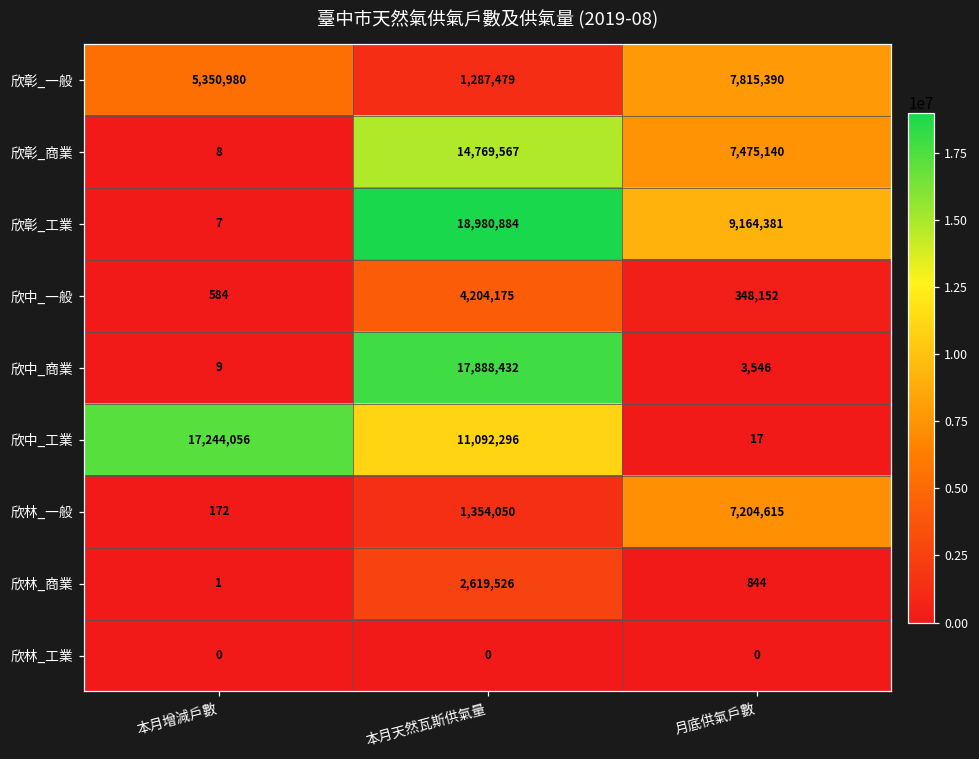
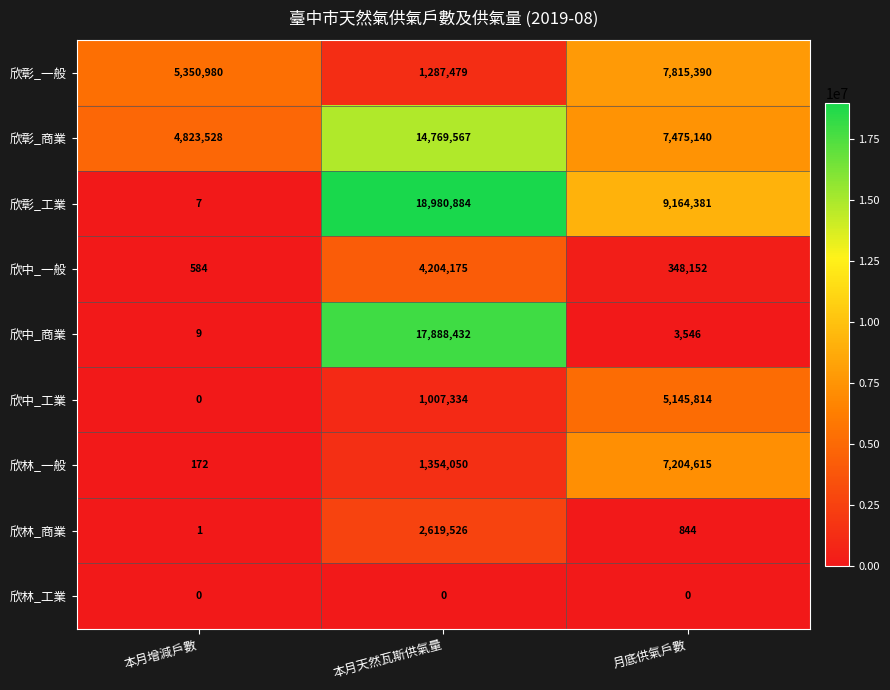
  {
    "欣彰_一般": {
      "本月增減戶數": "5,350,980",
      "本月天然瓦斯供氣量": "1,287,479",
      "月底供氣戶數": "7,815,390"
    },
    "欣彰_商業": {
-     "本月增減戶數": "8",
+     "本月增減戶數": "4,823,528",
      "本月天然瓦斯供氣量": "14,769,567",
      "月底供氣戶數": "7,475,140"
    },
    "欣彰_工業": {
      "本月增減戶數": "7",
      "本月天然瓦斯供氣量": "18,980,884",
      "月底供氣戶數": "9,164,381"
    },
    "欣中_一般": {
      "本月增減戶數": "584",
      "本月天然瓦斯供氣量": "4,204,175",
      "月底供氣戶數": "348,152"
    },
    "欣中_商業": {
      "本月增減戶數": "9",
      "本月天然瓦斯供氣量": "17,888,432",
      "月底供氣戶數": "3,546"
    },
    "欣中_工業": {
-     "本月增減戶數": "17,244,056",
-     "本月天然瓦斯供氣量": "11,092,296",
-     "月底供氣戶數": "17"
+     "本月增減戶數": "0",
+     "本月天然瓦斯供氣量": "1,007,334",
+     "月底供氣戶數": "5,145,814"
    },
    "欣林_一般": {
      "本月增減戶數": "172",
      "本月天然瓦斯供氣量": "1,354,050",
      "月底供氣戶數": "7,204,615"
    },
    "欣林_商業": {
      "本月增減戶數": "1",
      "本月天然瓦斯供氣量": "2,619,526",
      "月底供氣戶數": "844"
    },
    "欣林_工業": {
      "本月增減戶數": "0",
      "本月天然瓦斯供氣量": "0",
      "月底供氣戶數": "0"
    }
  }
